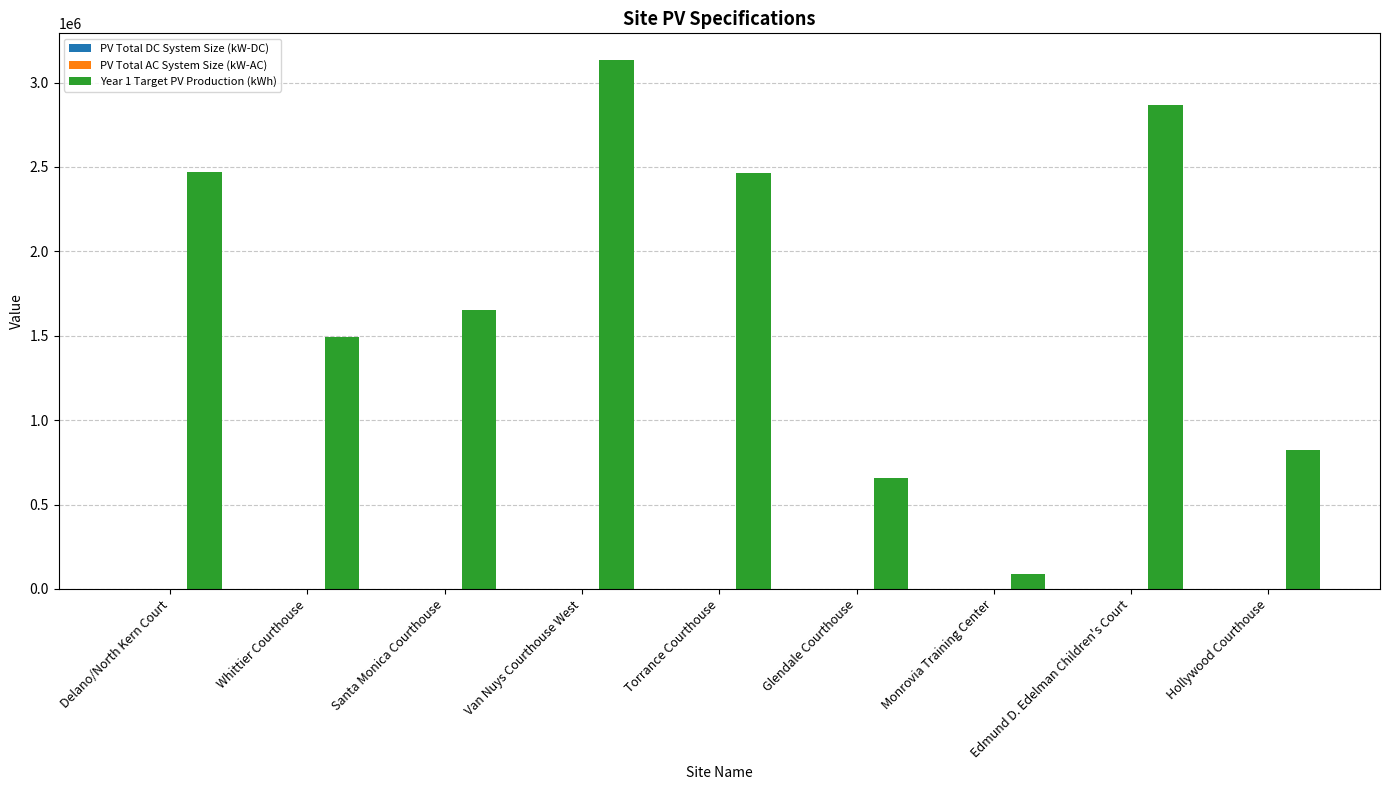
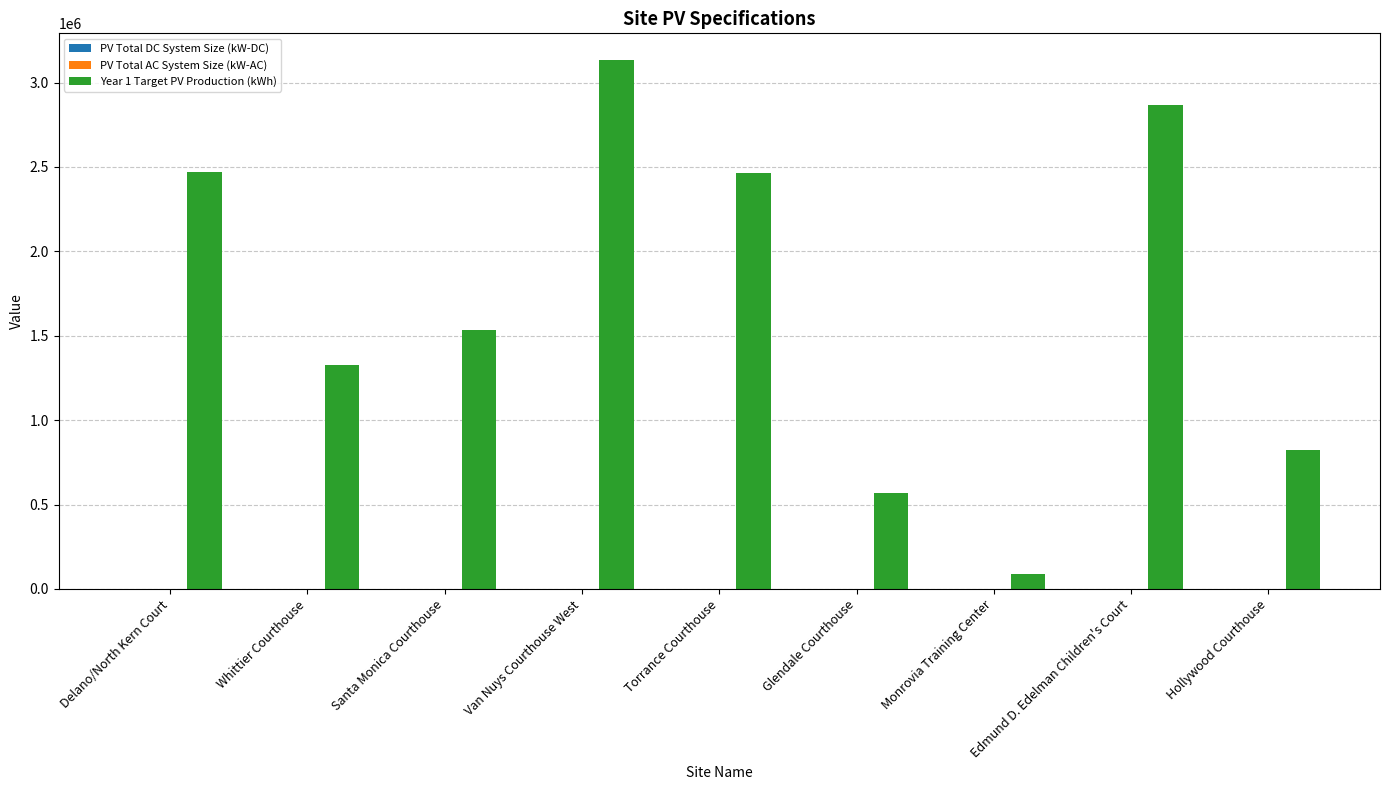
  {
    "PV Total DC System Size (kW-DC)": {
      "Delano/North Kern Court": 0,
      "Whittier Courthouse": 0,
      "Santa Monica Courthouse": 0,
      "Van Nuys Courthouse West": 0,
      "Torrance Courthouse": 0,
      "Glendale Courthouse": 0,
      "Monrovia Training Center": 0,
      "Edmund D. Edelman Children's Court": 0,
      "Hollywood Courthouse": 0
    },
    "PV Total AC System Size (kW-AC)": {
      "Delano/North Kern Court": 0,
      "Whittier Courthouse": 0,
      "Santa Monica Courthouse": 0,
      "Van Nuys Courthouse West": 0,
      "Torrance Courthouse": 0,
      "Glendale Courthouse": 0,
      "Monrovia Training Center": 0,
      "Edmund D. Edelman Children's Court": 0,
      "Hollywood Courthouse": 0
    },
    "Year 1 Target PV Production (kWh)": {
      "Delano/North Kern Court": 2470000,
-     "Whittier Courthouse": 1490000,
-     "Santa Monica Courthouse": 1650000,
+     "Whittier Courthouse": 1330000,
+     "Santa Monica Courthouse": 1530000,
      "Van Nuys Courthouse West": 3140000,
      "Torrance Courthouse": 2470000,
-     "Glendale Courthouse": 650000,
+     "Glendale Courthouse": 570000,
      "Monrovia Training Center": 90000,
      "Edmund D. Edelman Children's Court": 2870000,
      "Hollywood Courthouse": 820000
    }
  }
